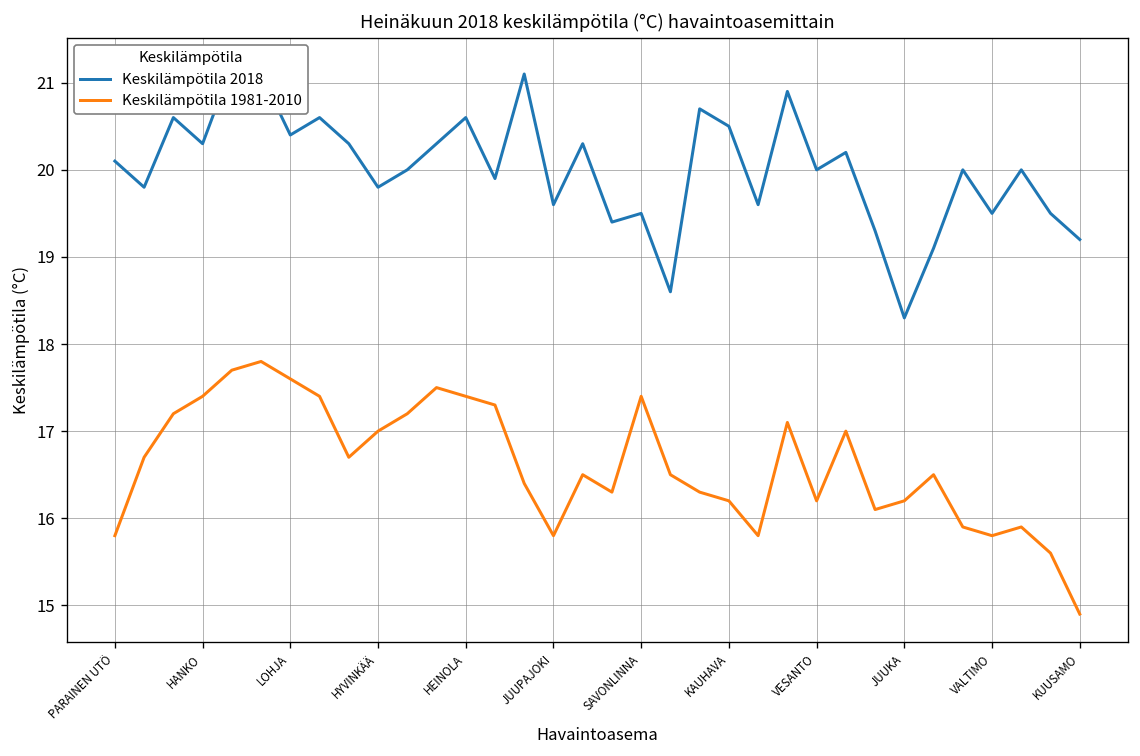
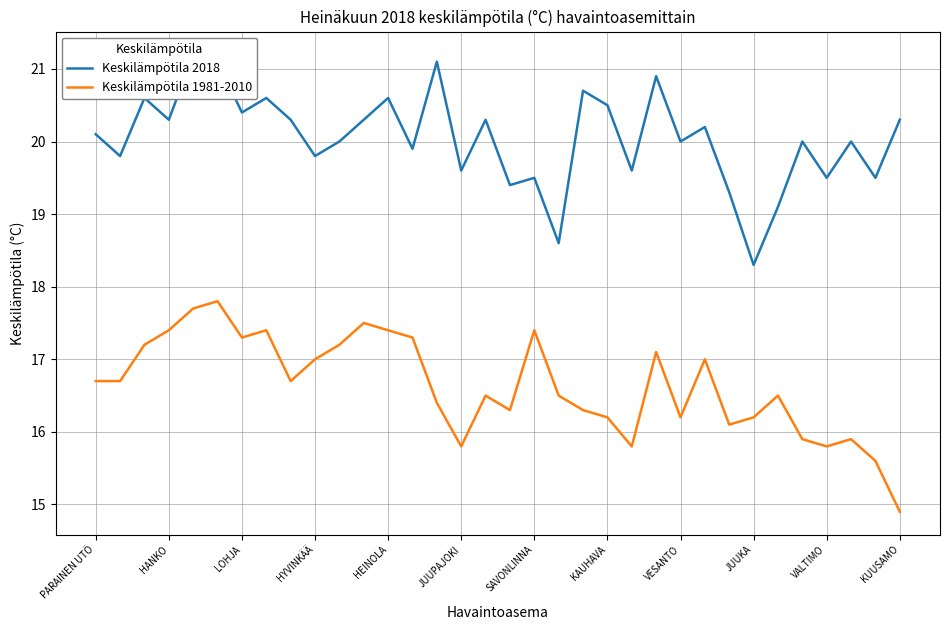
  {
    "Keskilämpötila 2018": {
      "PARAINEN UTÖ": 20.1,
      "HANKO": 20.3,
      "LOHJA": 20.4,
      "HYVINKÄÄ": 19.8,
      "HEINOLA": 20.6,
      "JUUPAJOKI": 19.6,
      "SAVONLINNA": 19.5,
      "KAUHAVA": 20.5,
      "VESANTO": 20.0,
      "JUUKA": 18.3,
      "VALTIMO": 19.5,
-     "KUUSAMO": 19.2
+     "KUUSAMO": 20.3
    },
    "Keskilämpötila 1981-2010": {
-     "PARAINEN UTÖ": 15.8,
+     "PARAINEN UTÖ": 16.7,
      "HANKO": 17.4,
-     "LOHJA": 17.6,
+     "LOHJA": 17.3,
      "HYVINKÄÄ": 17.0,
      "HEINOLA": 17.4,
      "JUUPAJOKI": 15.8,
      "SAVONLINNA": 17.4,
      "KAUHAVA": 16.2,
      "VESANTO": 16.2,
      "JUUKA": 16.2,
      "VALTIMO": 15.8,
      "KUUSAMO": 14.9
    }
  }
